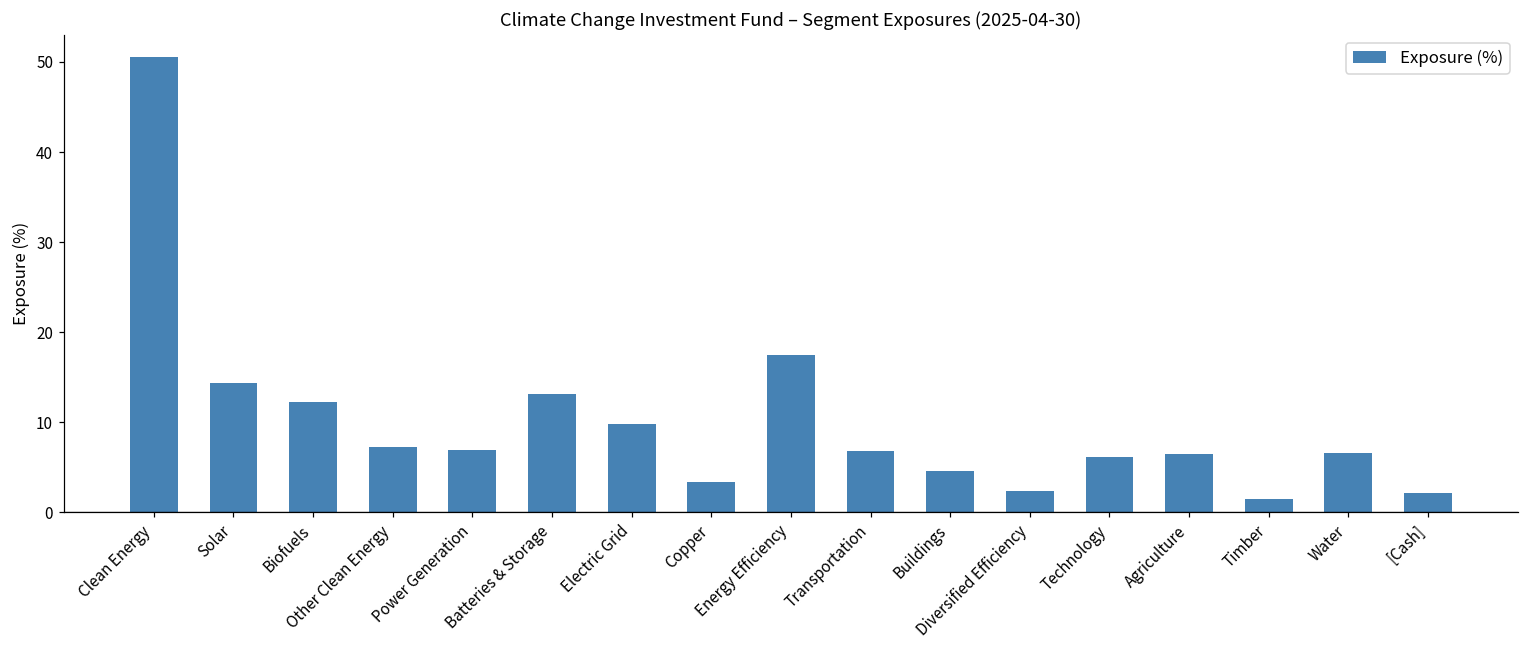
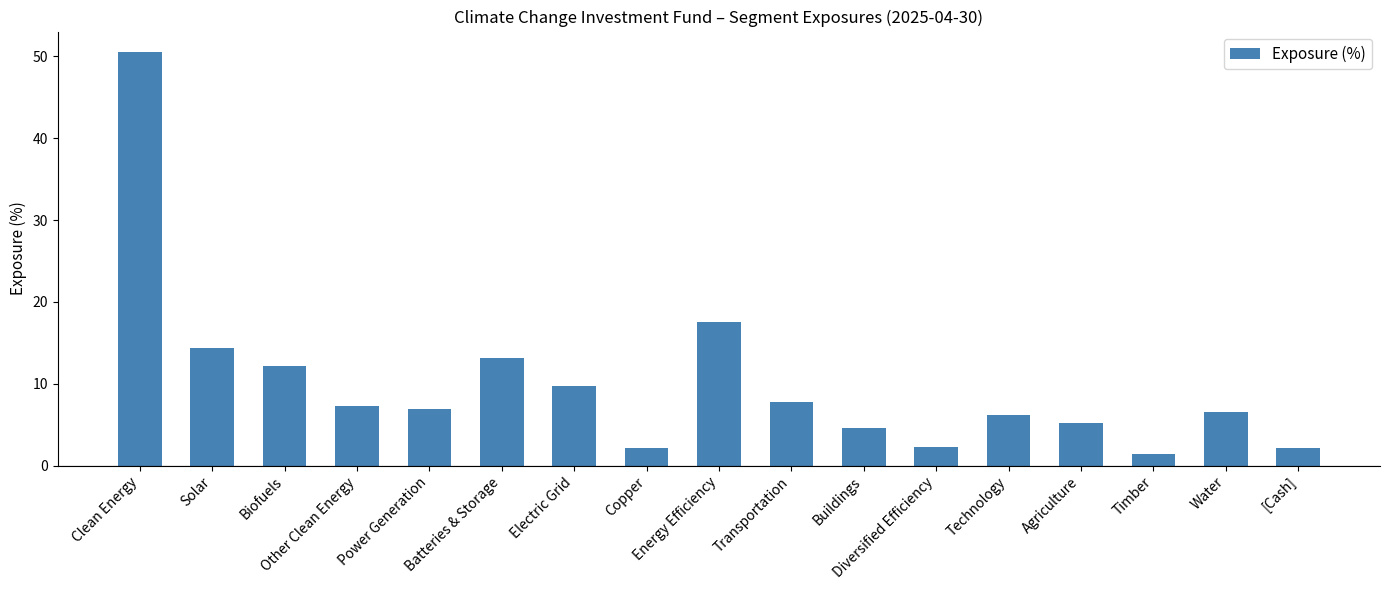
  {
    "Clean Energy": 51,
    "Solar": 14,
    "Biofuels": 12,
    "Other Clean Energy": 7,
    "Power Generation": 7,
    "Batteries & Storage": 13,
    "Electric Grid": 10,
-   "Copper": 3,
+   "Copper": 2,
    "Energy Efficiency": 18,
-   "Transportation": 7,
+   "Transportation": 8,
    "Buildings": 5,
    "Diversified Efficiency": 2,
    "Technology": 6,
-   "Agriculture": 7,
+   "Agriculture": 5,
    "Timber": 1,
    "Water": 7,
    "[Cash]": 2
  }
